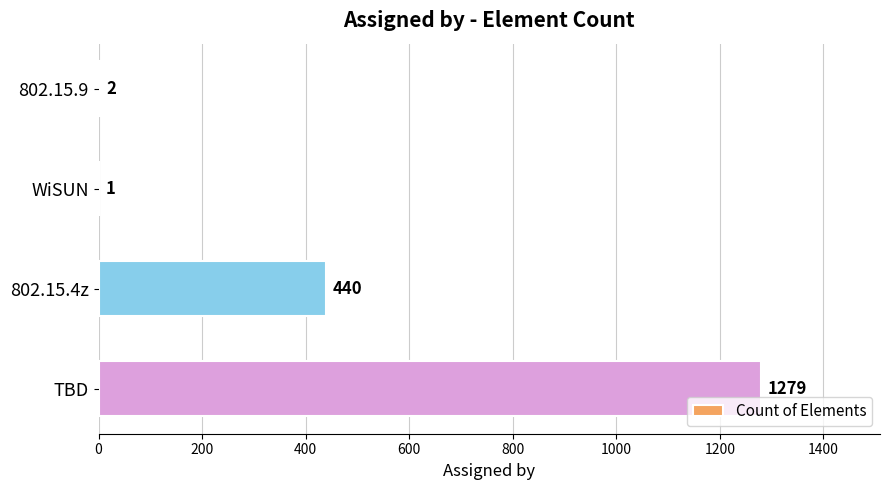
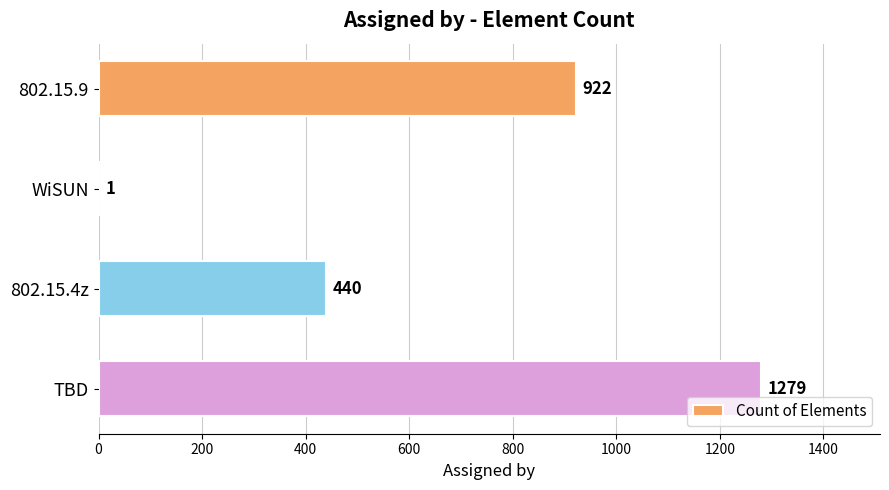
  {
-   "802.15.9": 2,
+   "802.15.9": 922,
    "WiSUN": 1,
    "802.15.4z": 440
  }
